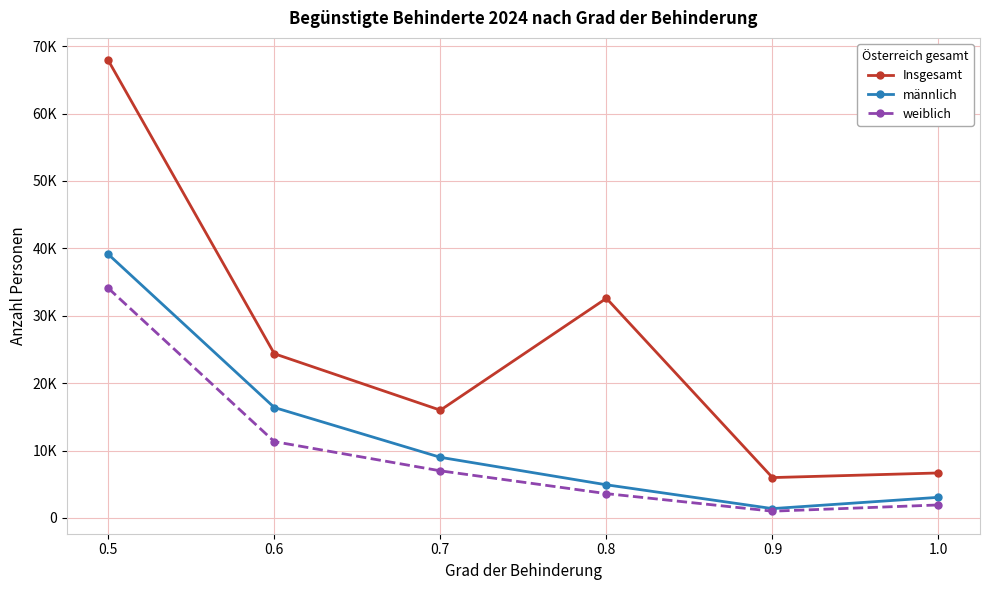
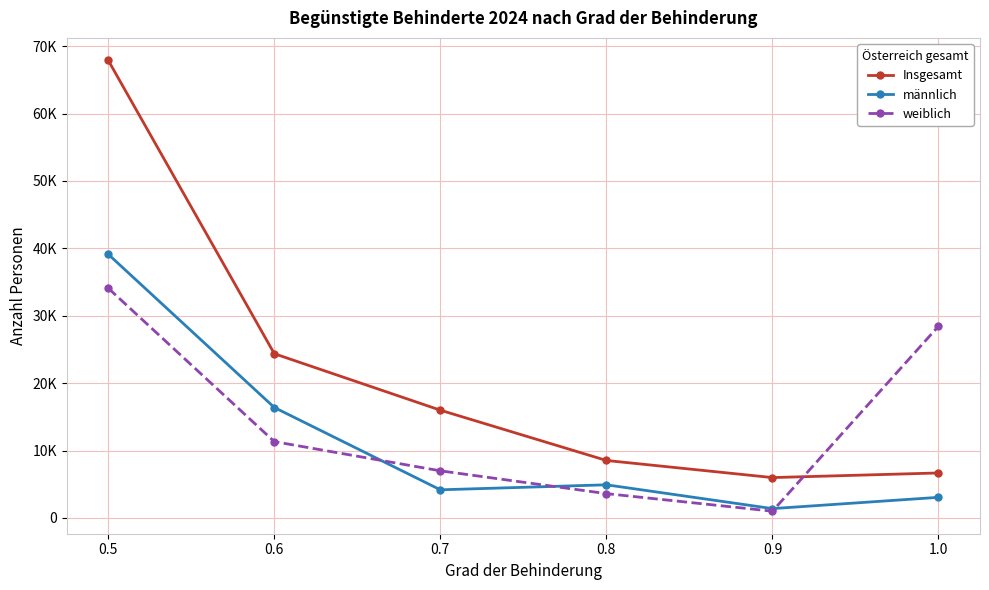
  {
    "Insgesamt": {
      "0.5": 68000,
      "0.6": 24000,
      "0.7": 16000,
-     "0.8": 33000,
+     "0.8": 9000,
      "0.9": 6000,
      "1.0": 7000
    },
    "männlich": {
      "0.5": 39000,
      "0.6": 16000,
-     "0.7": 9000,
+     "0.7": 4000,
      "0.8": 5000,
      "0.9": 1000,
      "1.0": 3000
    },
    "weiblich": {
      "0.5": 34000,
      "0.6": 11000,
      "0.7": 7000,
      "0.8": 4000,
      "0.9": 1000,
-     "1.0": 2000
+     "1.0": 28000
    }
  }
